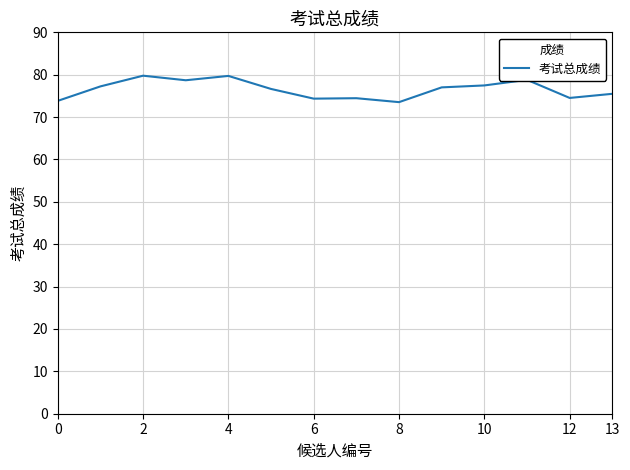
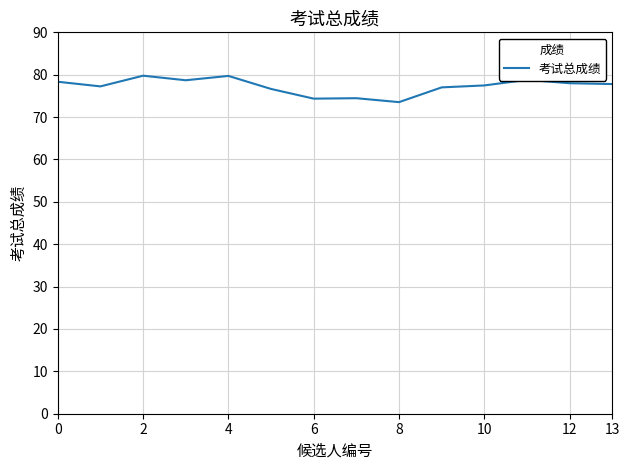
  {
-   "0": 74,
+   "0": 78,
    "2": 80,
    "4": 80,
    "6": 74,
    "8": 74,
    "10": 77,
-   "12": 75,
-   "13": 75
+   "12": 78,
+   "13": 78
  }
